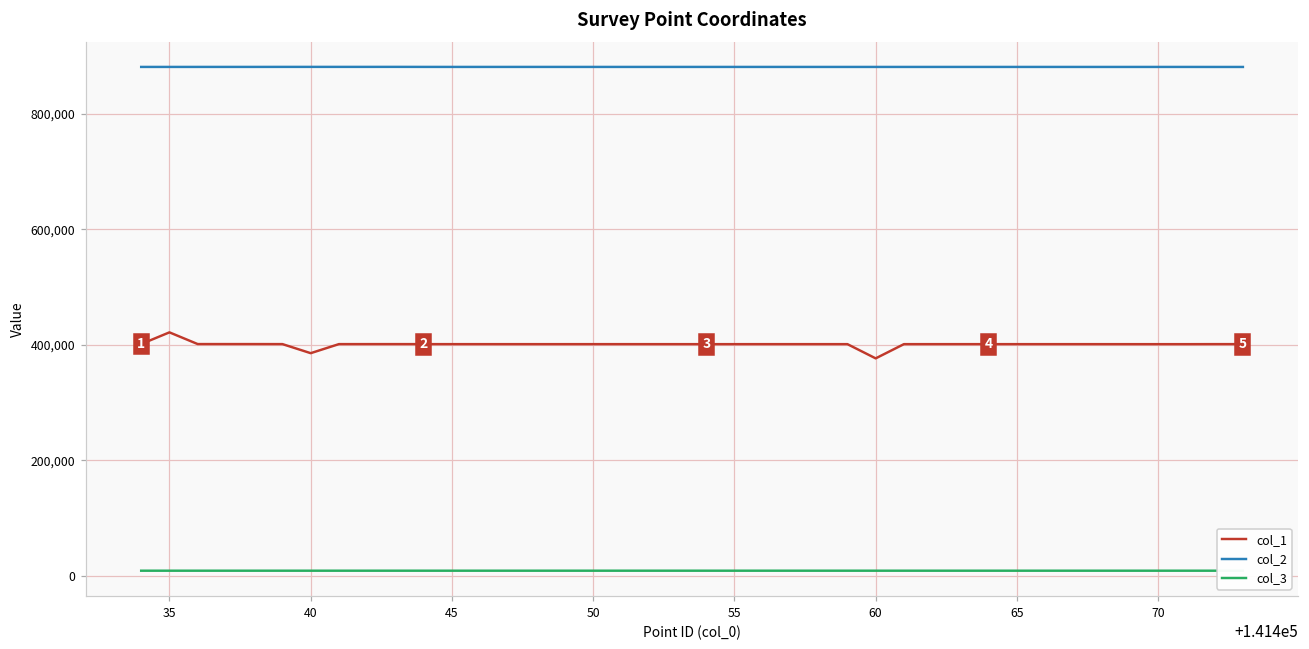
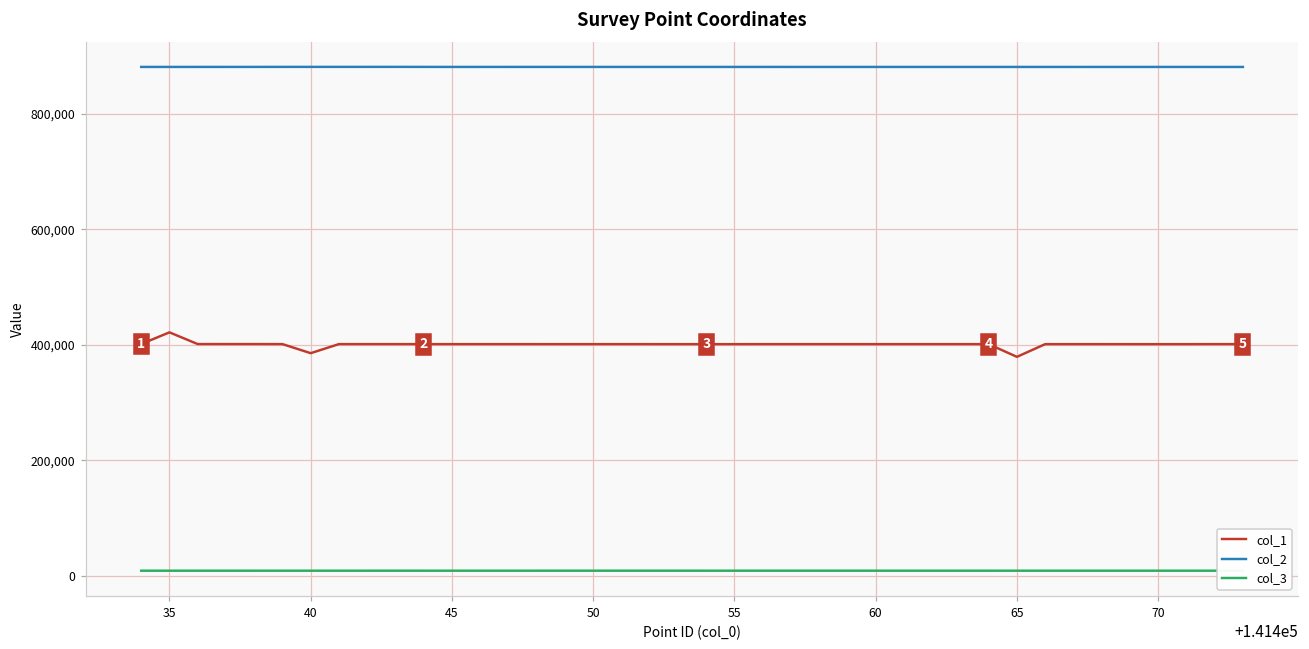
  {
    "col_1": {
      "35": "420,000",
      "40": "390,000",
      "45": "400,000",
      "50": "400,000",
      "55": "400,000",
-     "60": "380,000",
-     "65": "400,000",
+     "60": "400,000",
+     "65": "380,000",
      "70": "400,000"
    },
    "col_2": {
      "35": "880,000",
      "40": "880,000",
      "45": "880,000",
      "50": "880,000",
      "55": "880,000",
      "60": "880,000",
      "65": "880,000",
      "70": "880,000"
    },
    "col_3": {
      "35": "10,000",
      "40": "10,000",
      "45": "10,000",
      "50": "10,000",
      "55": "10,000",
      "60": "10,000",
      "65": "10,000",
      "70": "10,000"
    }
  }
